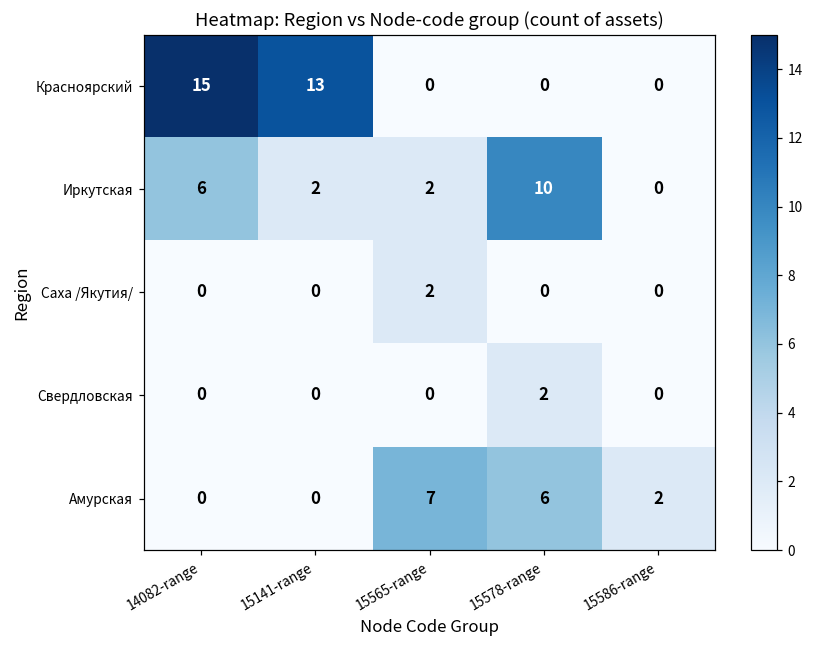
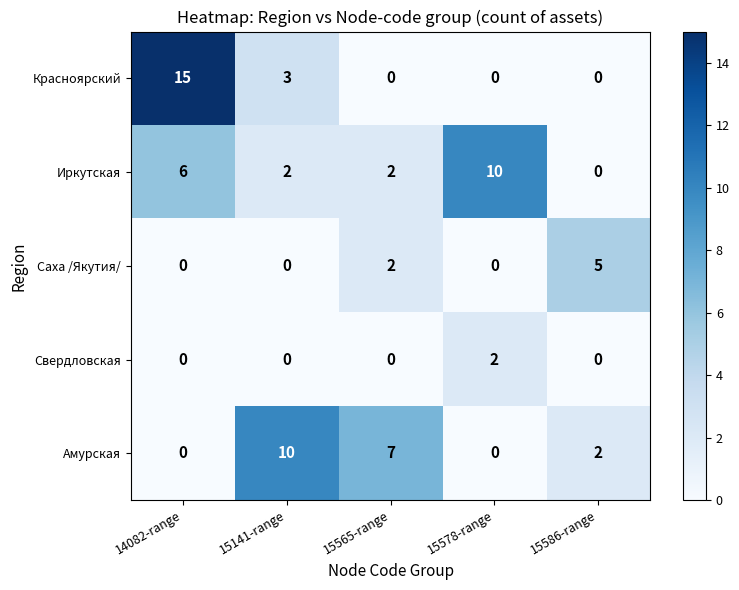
  {
    "Красноярский": {
      "14082-range": 15,
-     "15141-range": 13,
+     "15141-range": 3,
      "15565-range": 0,
      "15578-range": 0,
      "15586-range": 0
    },
    "Иркутская": {
      "14082-range": 6,
      "15141-range": 2,
      "15565-range": 2,
      "15578-range": 10,
      "15586-range": 0
    },
    "Саха /Якутия/": {
      "14082-range": 0,
      "15141-range": 0,
      "15565-range": 2,
      "15578-range": 0,
-     "15586-range": 0
+     "15586-range": 5
    },
    "Свердловская": {
      "14082-range": 0,
      "15141-range": 0,
      "15565-range": 0,
      "15578-range": 2,
      "15586-range": 0
    },
    "Амурская": {
      "14082-range": 0,
-     "15141-range": 0,
+     "15141-range": 10,
      "15565-range": 7,
-     "15578-range": 6,
+     "15578-range": 0,
      "15586-range": 2
    }
  }
